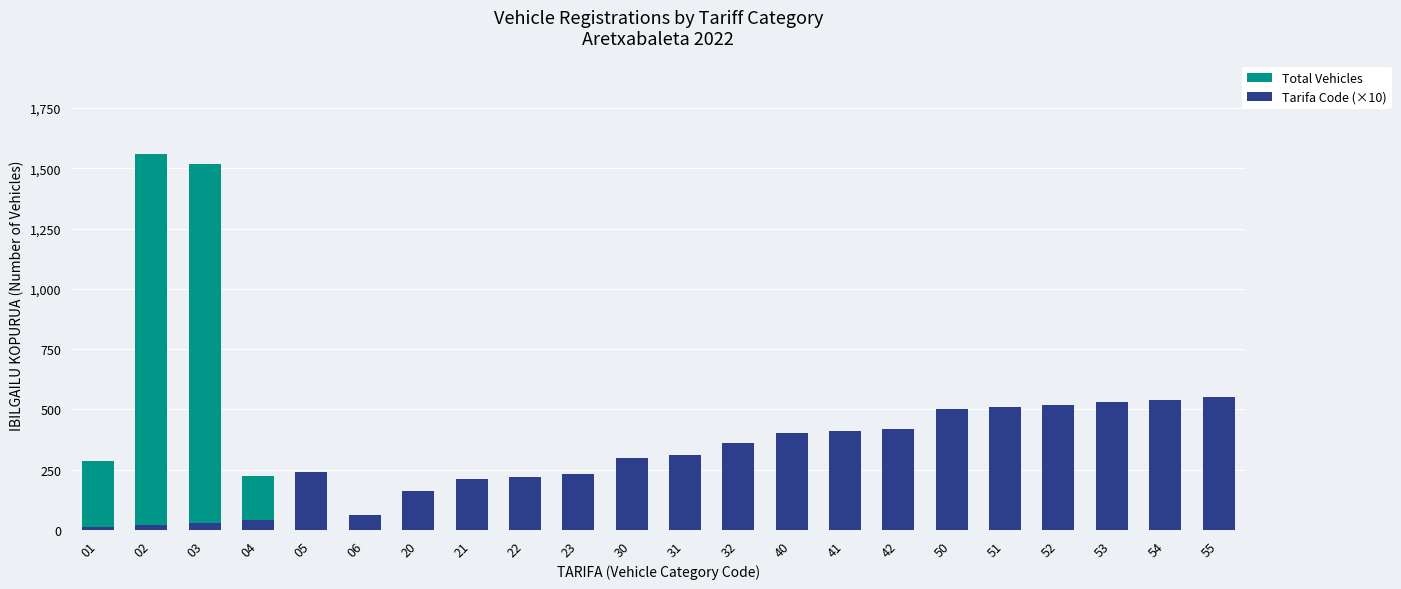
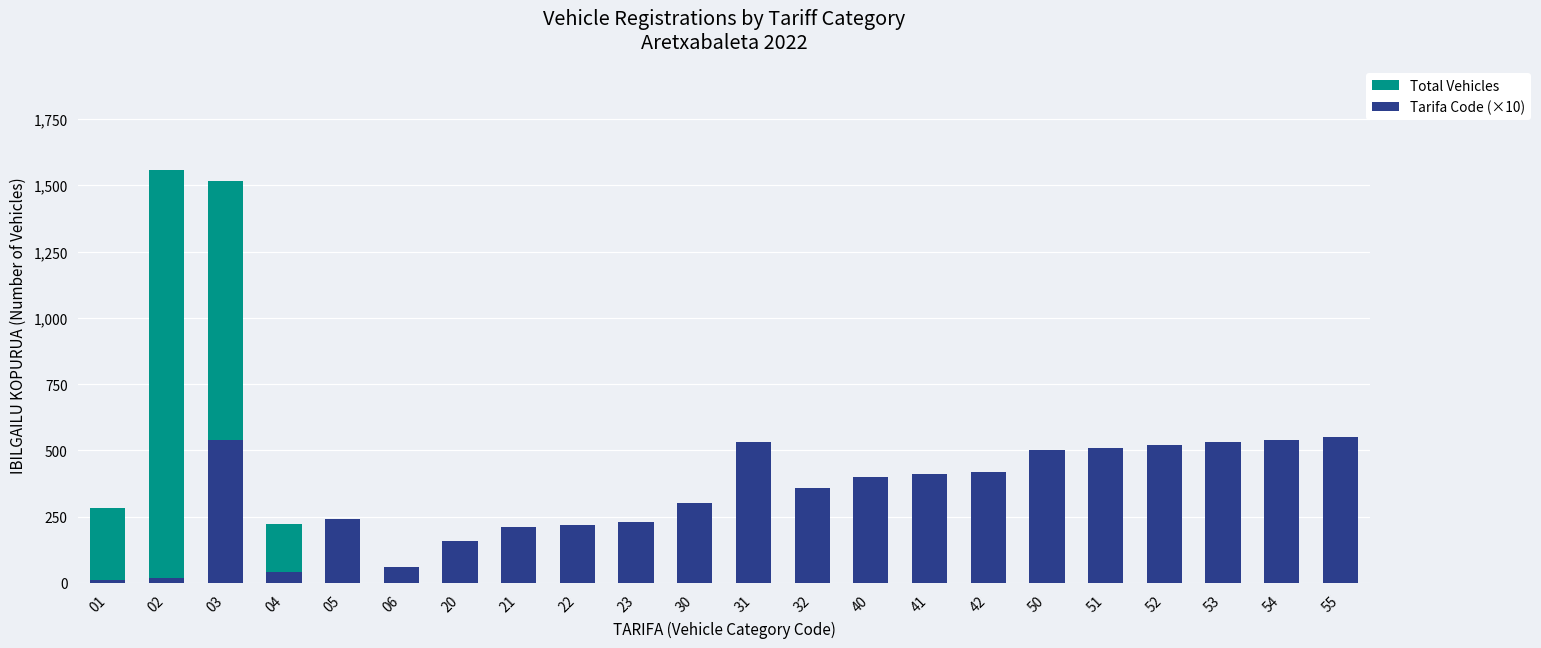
  {
    "Total Vehicles": {
      "01": "280",
      "02": "1,560",
      "03": "1,520",
      "04": "220"
    },
    "Tarifa Code (×10)": {
-     "03": "30",
+     "03": "540",
      "05": "240",
      "06": "60",
      "20": "160",
      "21": "210",
      "22": "220",
      "23": "230",
      "30": "300",
-     "31": "310",
+     "31": "530",
      "32": "360",
      "40": "400",
      "41": "410",
      "42": "420",
      "50": "500",
      "51": "510",
      "52": "520",
      "53": "530",
      "54": "540",
      "55": "550"
    }
  }
